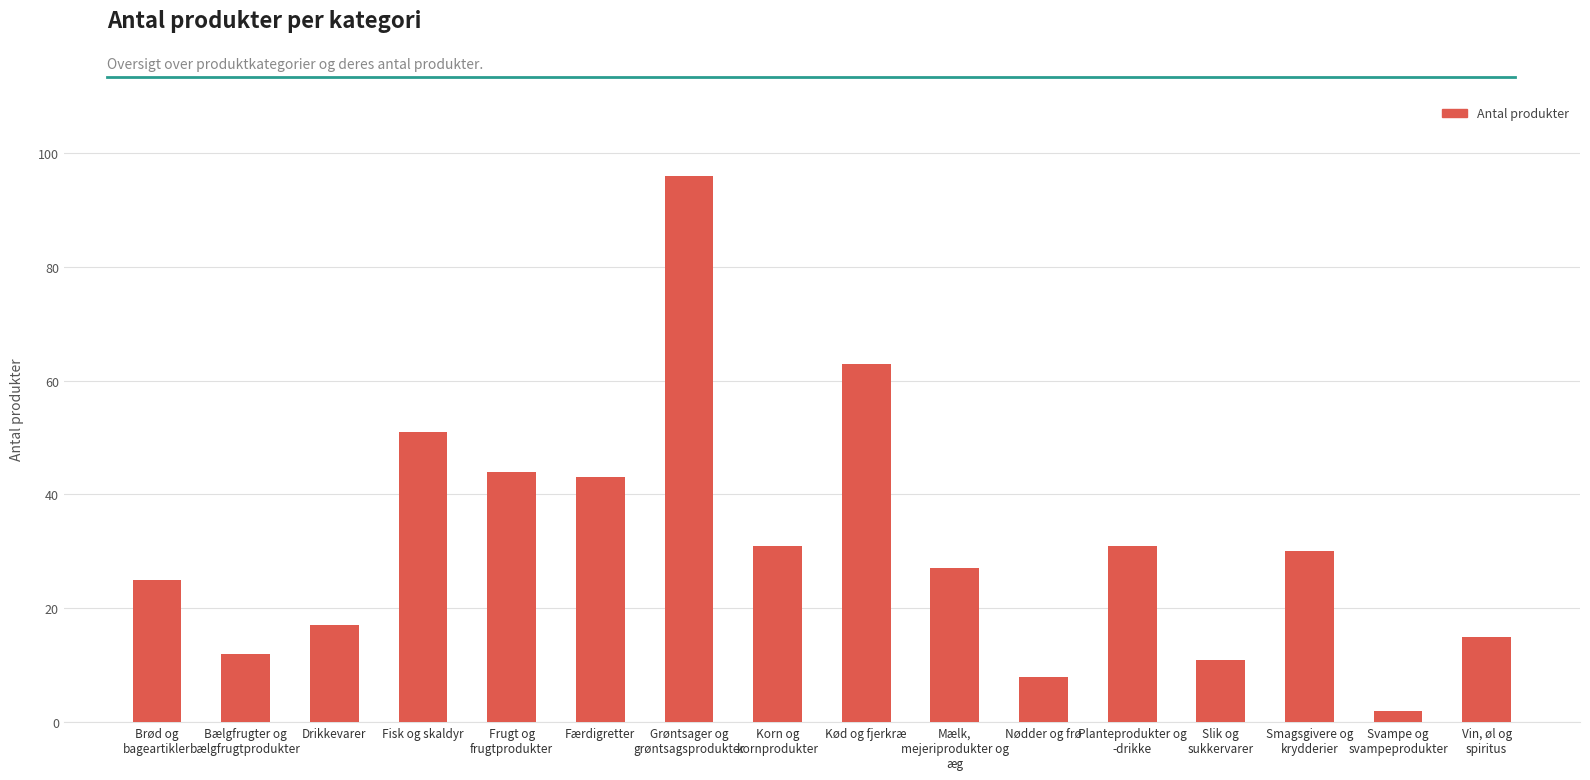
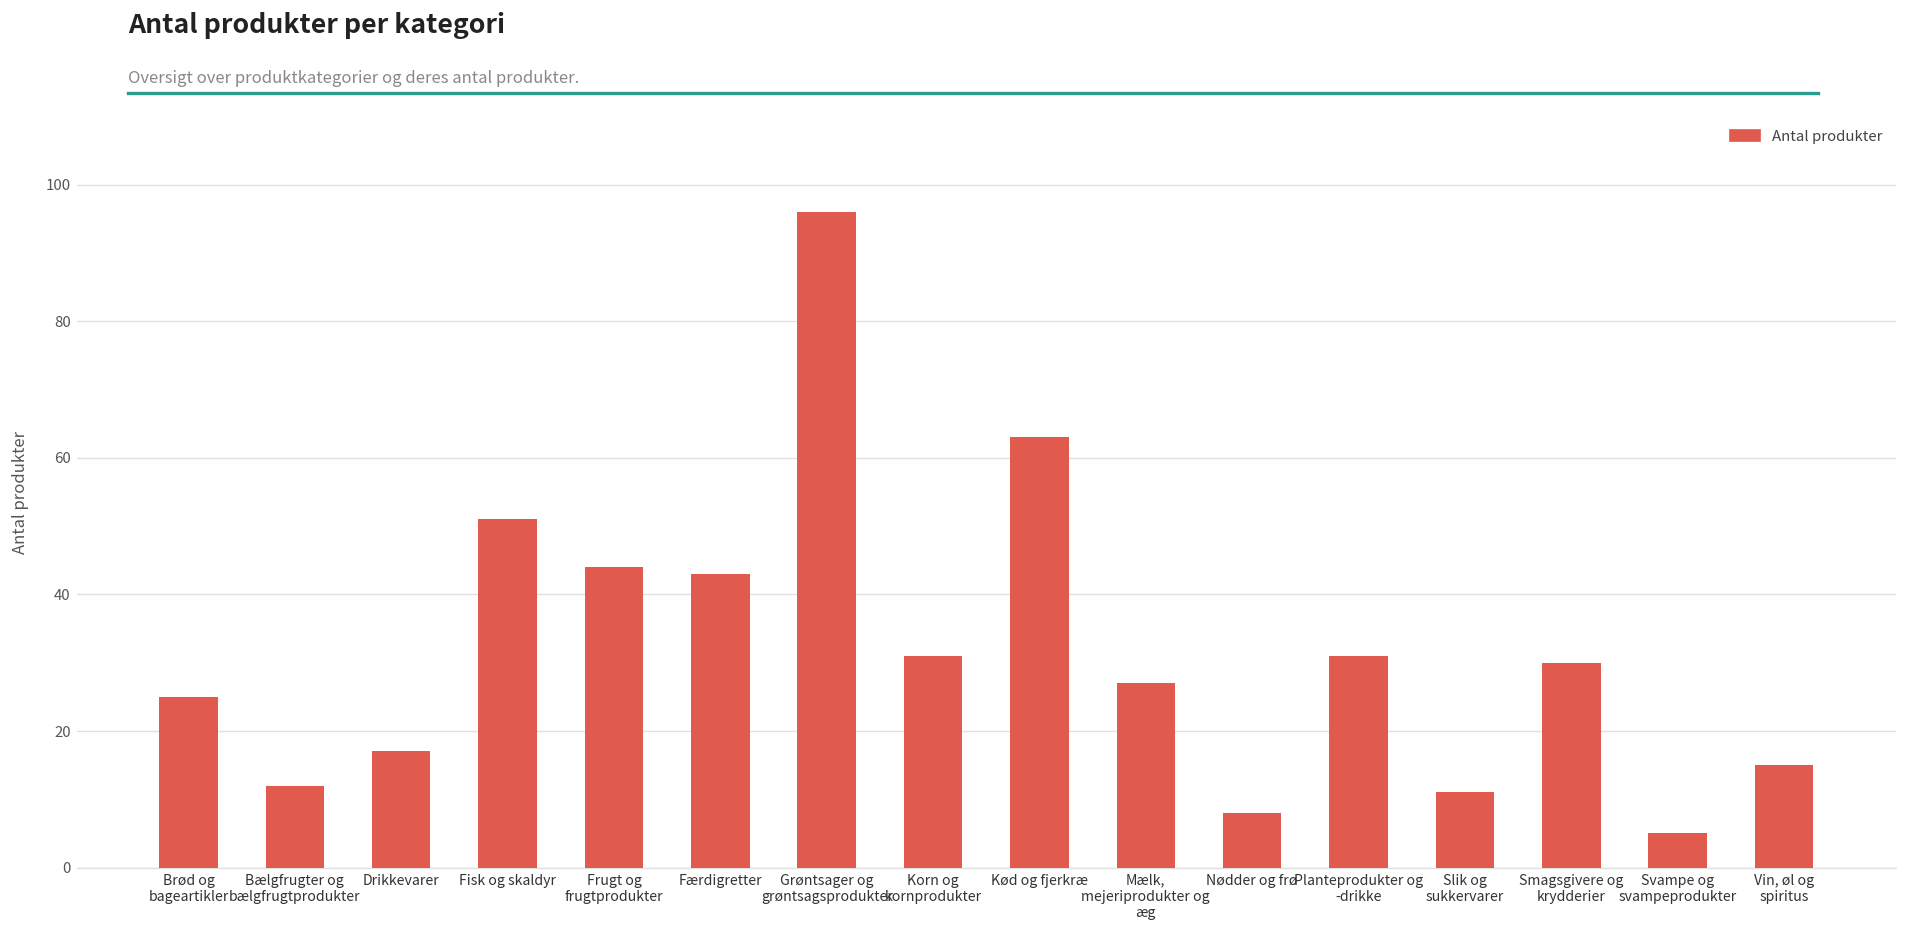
  {
    "Brød og bageartikler": 25,
    "Bælgfrugter og bælgfrugtprodukter": 12,
    "Drikkevarer": 17,
    "Fisk og skaldyr": 51,
    "Frugt og frugtprodukter": 44,
    "Færdigretter": 43,
    "Grøntsager og grøntsagsprodukter": 96,
    "Korn og kornprodukter": 31,
    "Kød og fjerkræ": 63,
    "Mælk, mejeriprodukter og æg": 27,
    "Nødder og frø": 8,
    "Planteprodukter og -drikke": 31,
    "Slik og sukkervarer": 11,
    "Smagsgivere og krydderier": 30,
-   "Svampe og svampeprodukter": 2,
+   "Svampe og svampeprodukter": 5,
    "Vin, øl og spiritus": 15
  }
